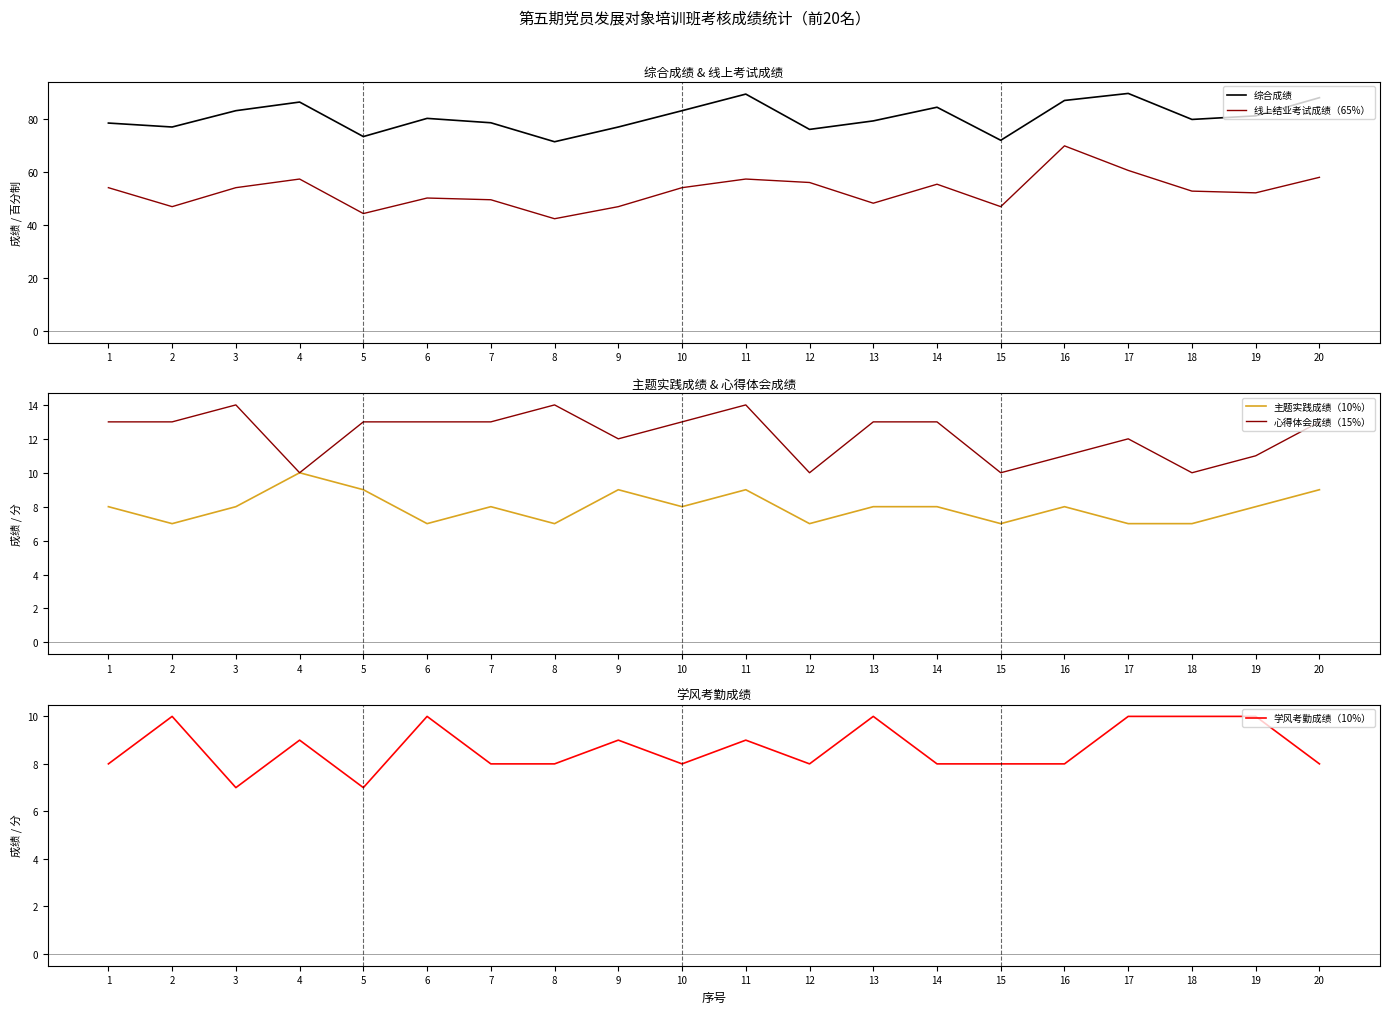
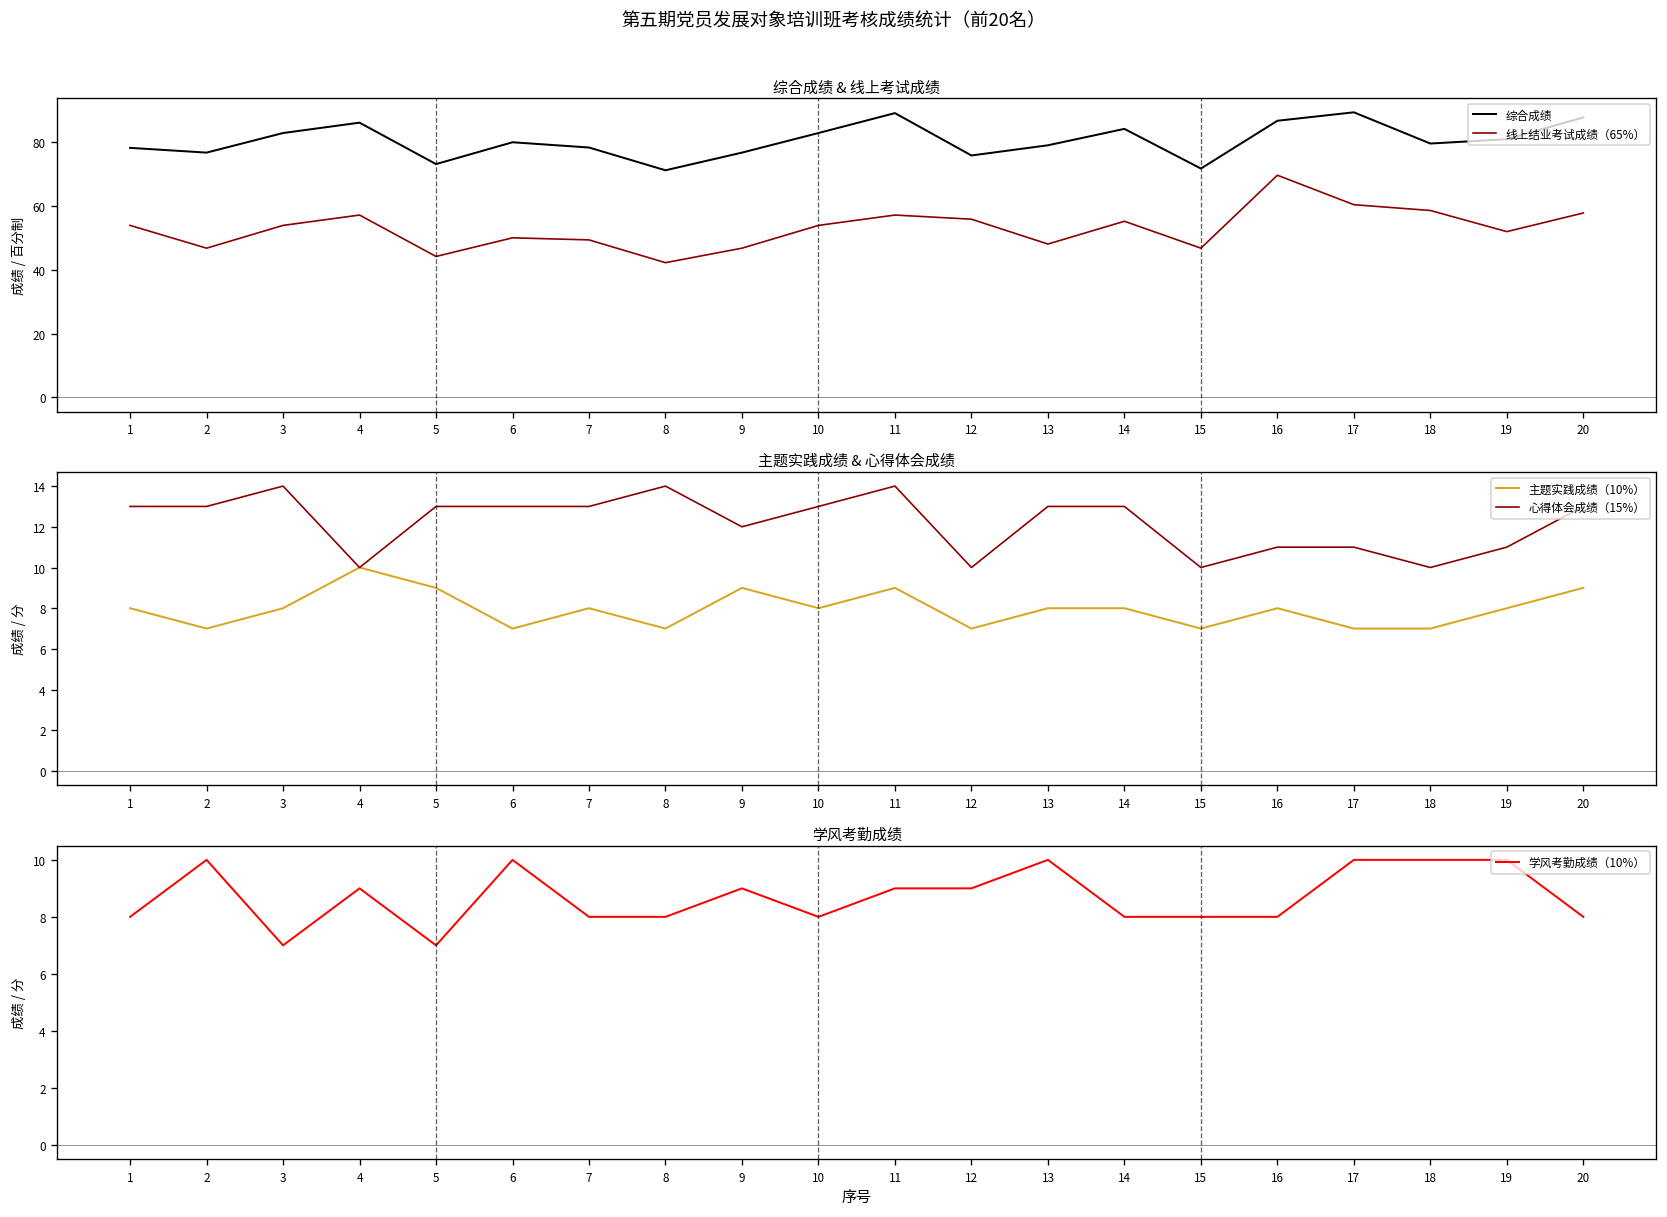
  {
    "综合成绩 & 线上考试成绩": {
      "综合成绩": {
        "1": 78,
        "2": 77,
        "3": 83,
        "4": 86,
        "5": 73,
        "6": 80,
        "7": 78,
        "8": 71,
        "9": 77,
        "10": 83,
        "11": 89,
        "12": 76,
        "13": 79,
        "14": 84,
        "15": 72,
        "16": 87,
        "17": 89,
        "18": 80
      },
      "线上结业考试成绩（65%）": {
        "1": 54,
        "2": 47,
        "3": 54,
        "4": 57,
        "5": 44,
        "6": 50,
        "7": 49,
        "8": 42,
        "9": 47,
        "10": 54,
        "11": 57,
        "12": 56,
        "13": 48,
        "14": 55,
        "15": 47,
        "16": 70,
        "17": 60,
-       "18": 53,
+       "18": 59,
        "19": 52,
        "20": 58
      }
    },
    "主题实践成绩 & 心得体会成绩": {
      "主题实践成绩（10%）": {
        "1": 8,
        "2": 7,
        "3": 8,
        "5": 9,
        "6": 7,
        "7": 8,
        "8": 7,
        "9": 9,
        "10": 8,
        "11": 9,
        "12": 7,
        "13": 8,
        "14": 8,
        "15": 7,
        "16": 8,
        "17": 7,
        "18": 7,
        "19": 8,
        "20": 9
      },
      "心得体会成绩（15%）": {
        "1": 13,
        "2": 13,
        "3": 14,
        "5": 13,
        "6": 13,
        "7": 13,
        "8": 14,
        "9": 12,
        "10": 13,
        "11": 14,
        "12": 10,
        "13": 13,
        "14": 13,
        "15": 10,
        "16": 11,
-       "17": 12,
+       "17": 11,
        "18": 10,
        "19": 11
      }
    },
    "学风考勤成绩": {
      "1": 8,
      "2": 10,
      "3": 7,
      "4": 9,
      "5": 7,
      "6": 10,
      "7": 8,
      "8": 8,
      "9": 9,
      "10": 8,
      "11": 9,
-     "12": 8,
+     "12": 9,
      "13": 10,
      "14": 8,
      "15": 8,
      "16": 8,
      "17": 10,
      "18": 10,
      "20": 8
    }
  }
